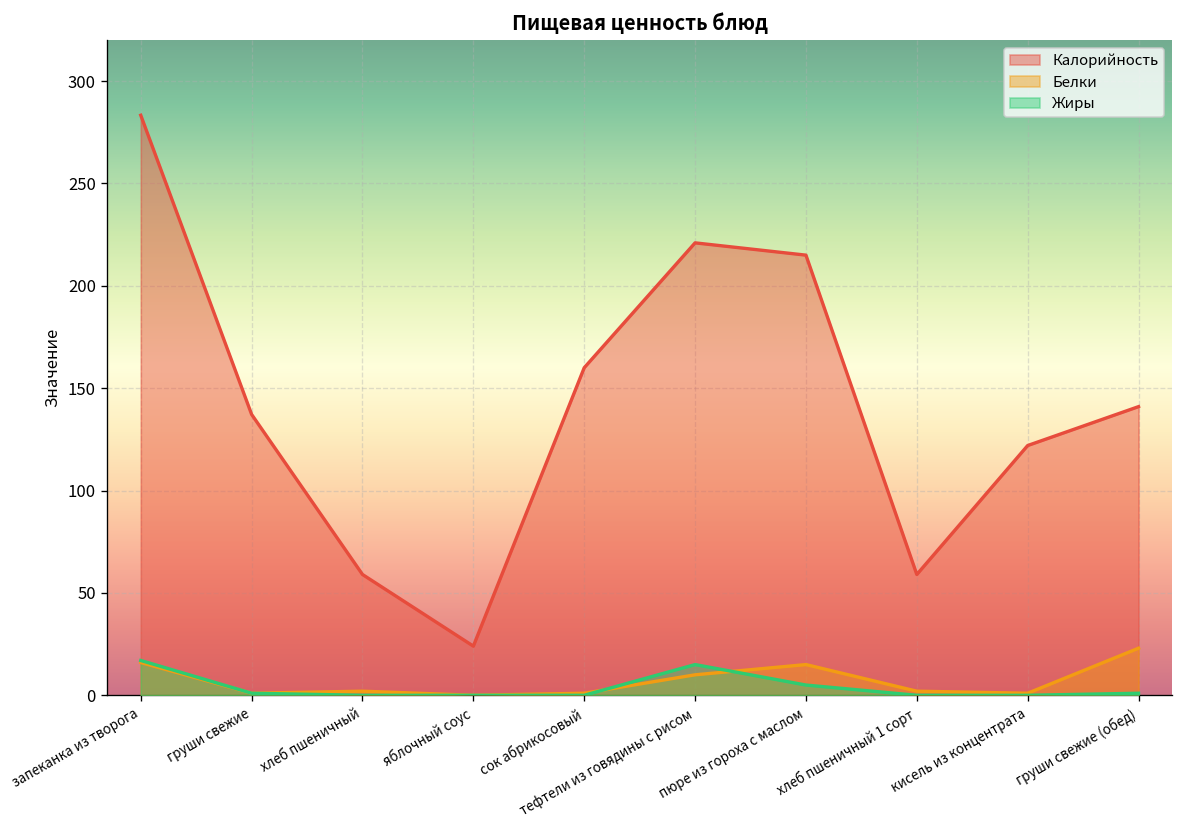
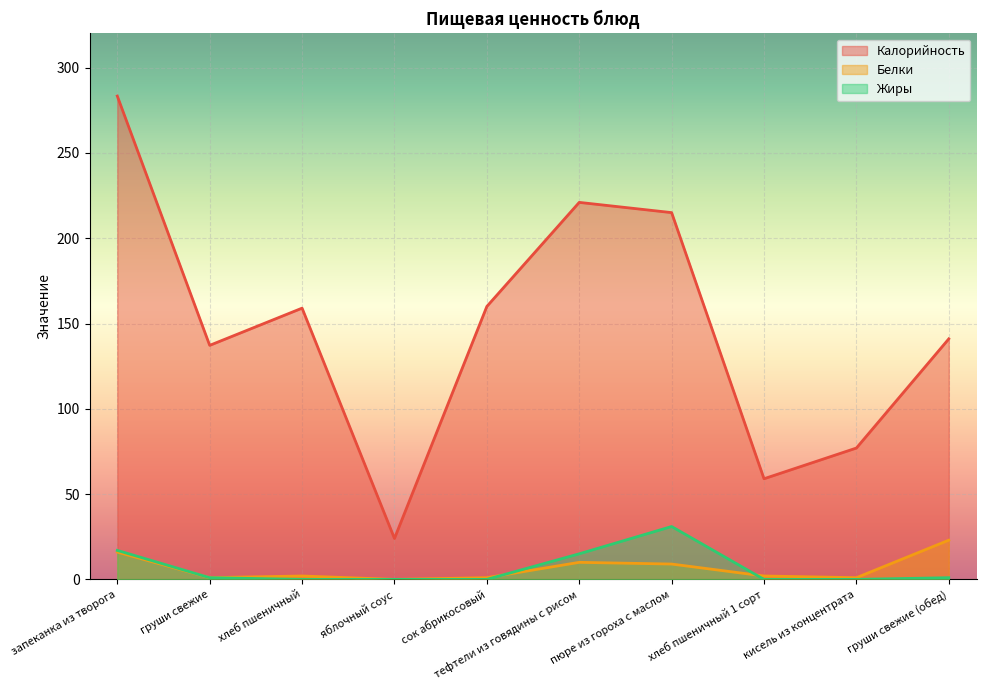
  {
    "Калорийность": {
      "запеканка из творога": 283,
      "груши свежие": 137,
-     "хлеб пшеничный": 59,
+     "хлеб пшеничный": 159,
      "яблочный соус": 24,
      "сок абрикосовый": 160,
      "тефтели из говядины с рисом": 221,
      "пюре из гороха с маслом": 215,
      "хлеб пшеничный 1 сорт": 59,
-     "кисель из концентрата": 122,
+     "кисель из концентрата": 77,
      "груши свежие (обед)": 141
    },
    "Белки": {
      "хлеб пшеничный": 2,
      "тефтели из говядины с рисом": 10,
-     "пюре из гороха с маслом": 15,
+     "пюре из гороха с маслом": 9,
      "хлеб пшеничный 1 сорт": 2,
      "груши свежие (обед)": 23
    },
    "Жиры": {
      "хлеб пшеничный": 0,
      "тефтели из говядины с рисом": 15,
-     "пюре из гороха с маслом": 5,
+     "пюре из гороха с маслом": 31,
      "хлеб пшеничный 1 сорт": 0,
      "груши свежие (обед)": 1
    }
  }
